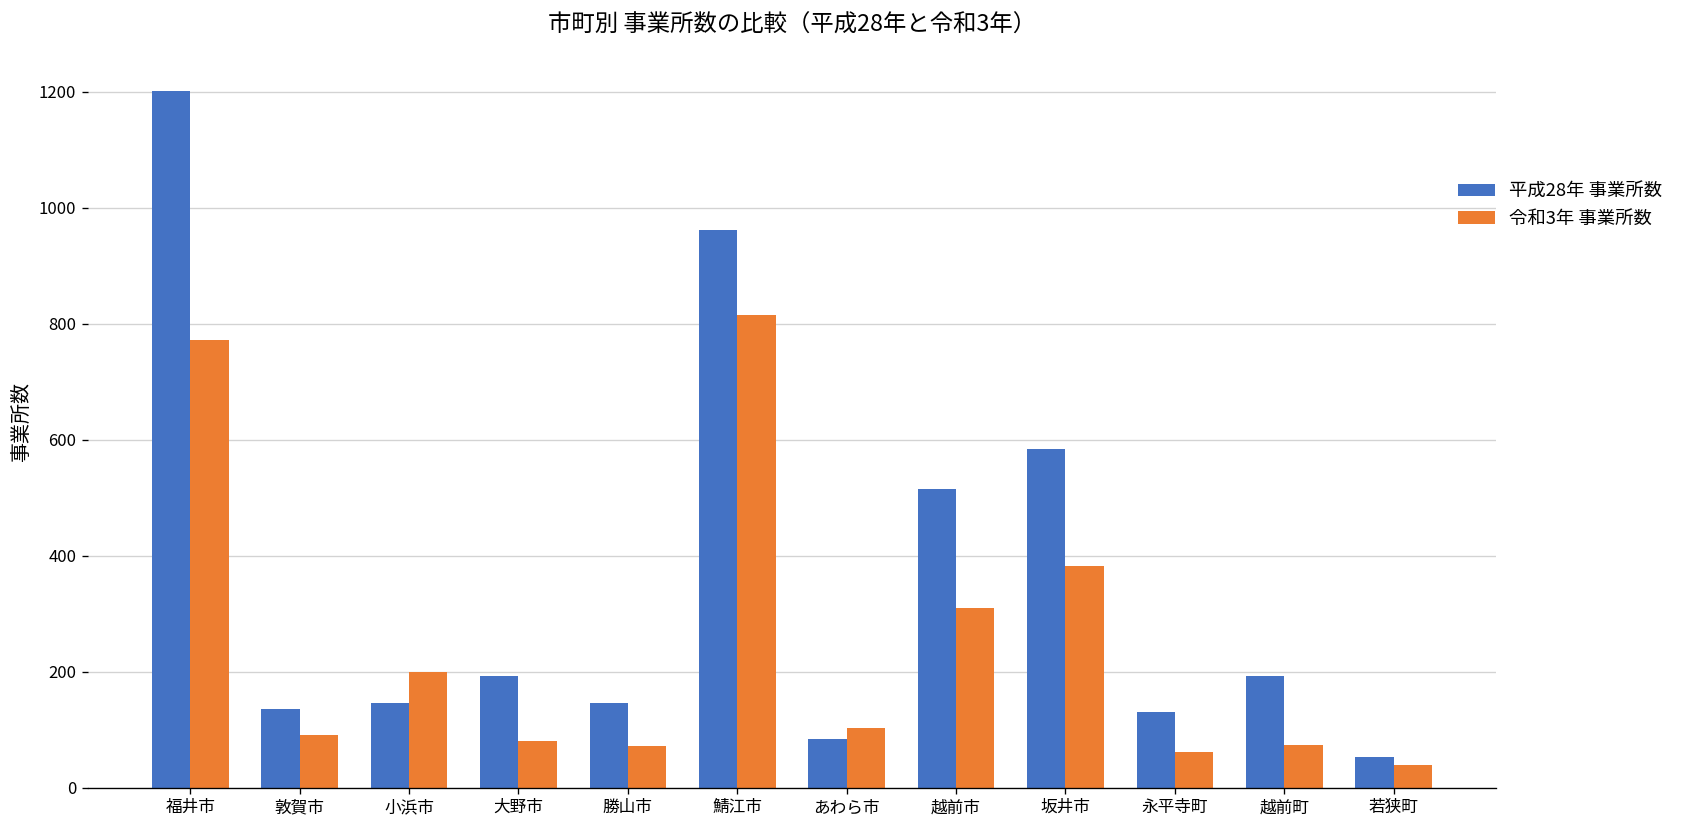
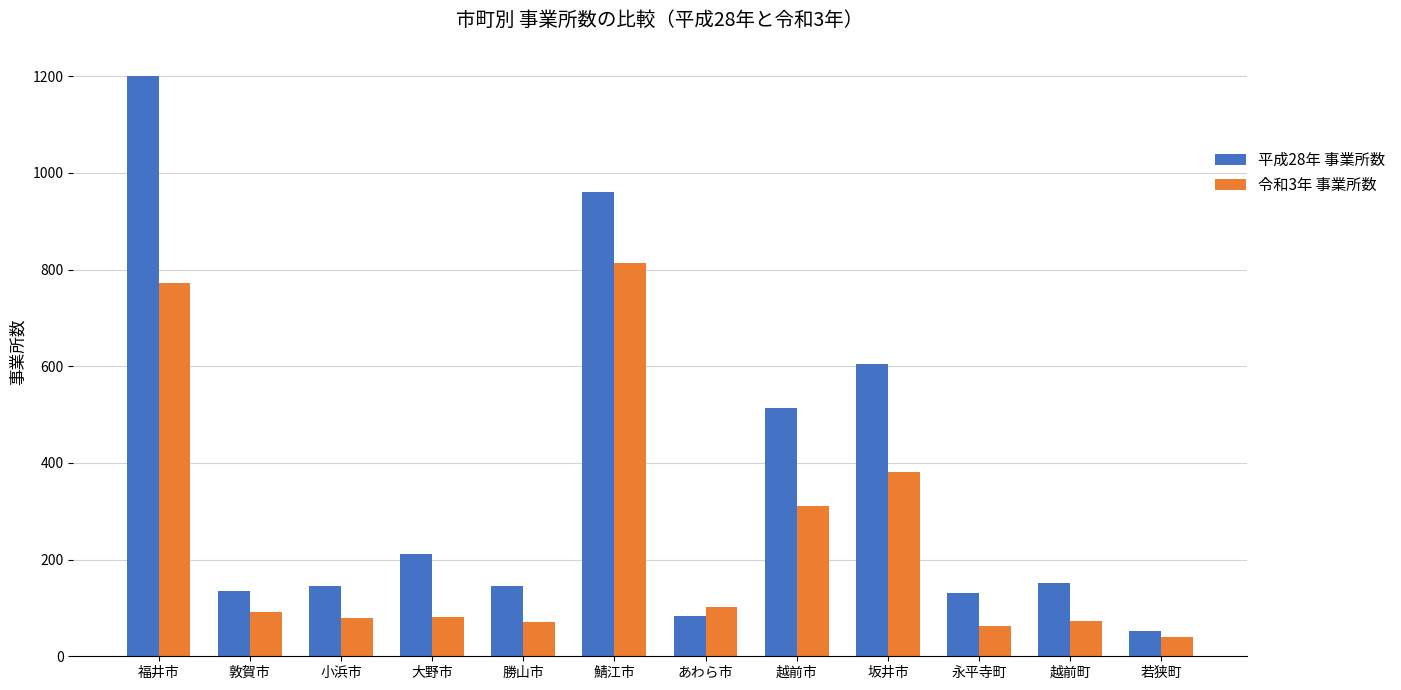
  {
    "平成28年 事業所数": {
      "福井市": 1200,
      "敦賀市": 140,
      "小浜市": 150,
-     "大野市": 190,
+     "大野市": 210,
      "勝山市": 150,
      "鯖江市": 960,
      "あわら市": 80,
      "越前市": 510,
-     "坂井市": 580,
+     "坂井市": 600,
      "永平寺町": 130,
-     "越前町": 190,
+     "越前町": 150,
      "若狭町": 50
    },
    "令和3年 事業所数": {
      "福井市": 770,
      "敦賀市": 90,
-     "小浜市": 200,
+     "小浜市": 80,
      "大野市": 80,
      "勝山市": 70,
      "鯖江市": 810,
      "あわら市": 100,
      "越前市": 310,
      "坂井市": 380,
      "永平寺町": 60,
      "越前町": 70,
      "若狭町": 40
    }
  }
